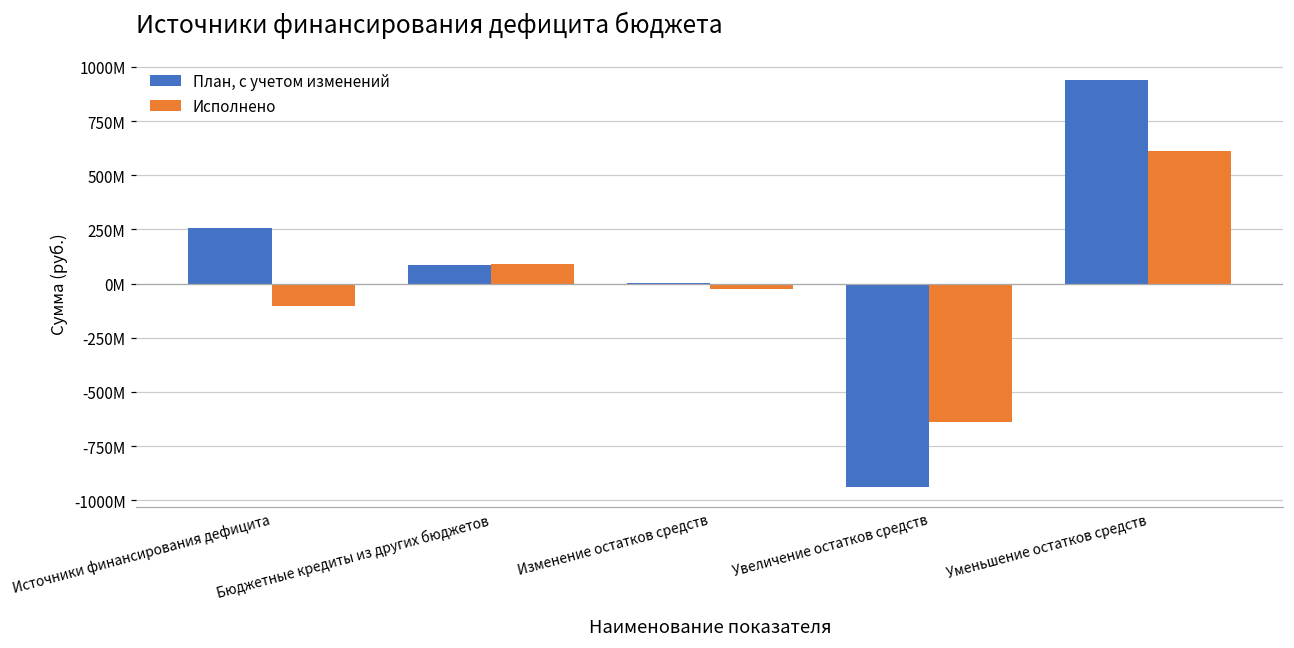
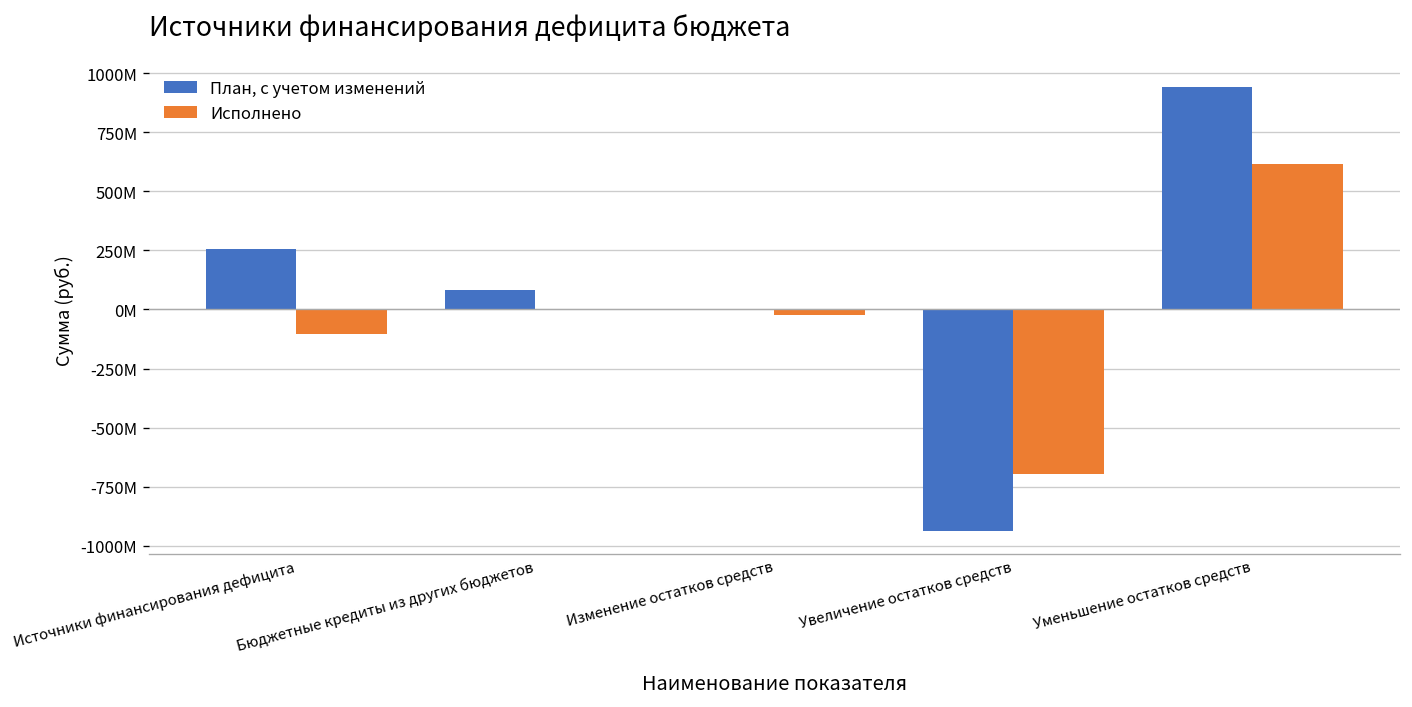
  {
    "План, с учетом изменений": {
      "Источники финансирования дефицита": 260000000,
      "Бюджетные кредиты из других бюджетов": 80000000,
      "Увеличение остатков средств": -940000000,
      "Уменьшение остатков средств": 940000000
    },
    "Исполнено": {
      "Источники финансирования дефицита": -100000000,
-     "Бюджетные кредиты из других бюджетов": 90000000,
+     "Бюджетные кредиты из других бюджетов": 0,
      "Изменение остатков средств": -20000000,
-     "Увеличение остатков средств": -640000000,
+     "Увеличение остатков средств": -700000000,
      "Уменьшение остатков средств": 610000000
    }
  }
